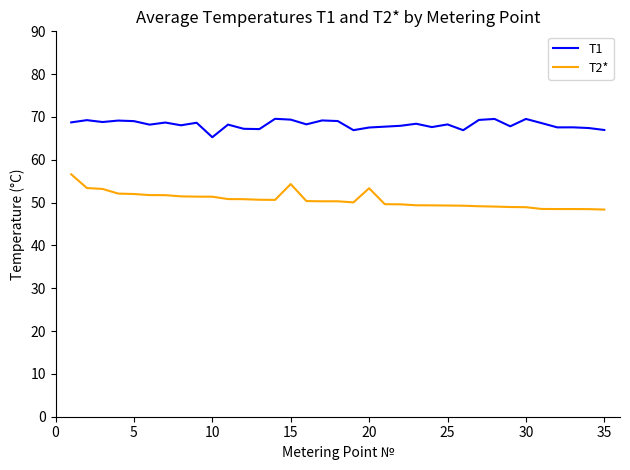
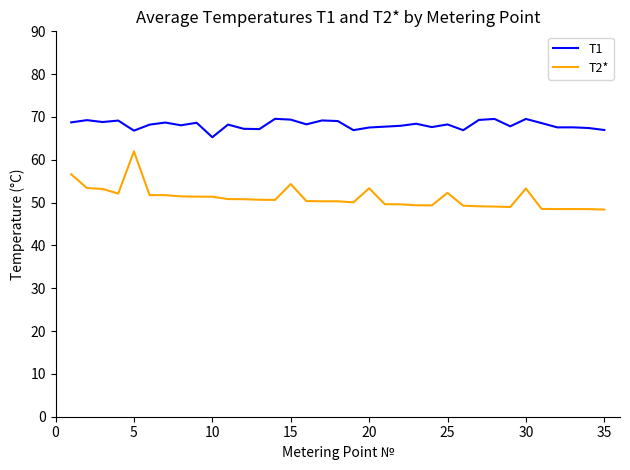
  {
    "T1": {
-     "5": 69,
+     "5": 67,
      "10": 65,
      "15": 69,
      "20": 68,
      "25": 68,
      "30": 70,
      "35": 67
    },
    "T2*": {
-     "5": 52,
+     "5": 62,
      "10": 51,
      "15": 54,
      "20": 53,
-     "25": 49,
-     "30": 49,
+     "25": 52,
+     "30": 53,
      "35": 48
    }
  }
